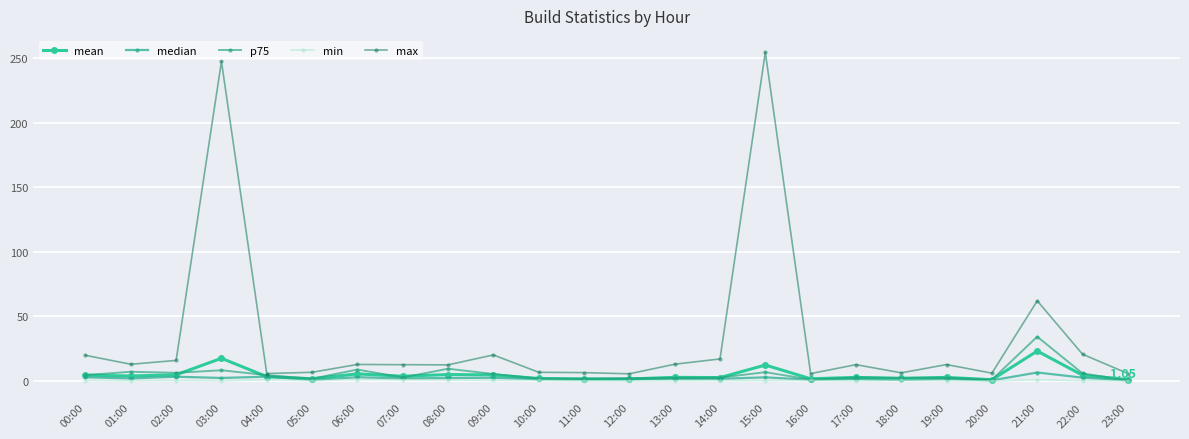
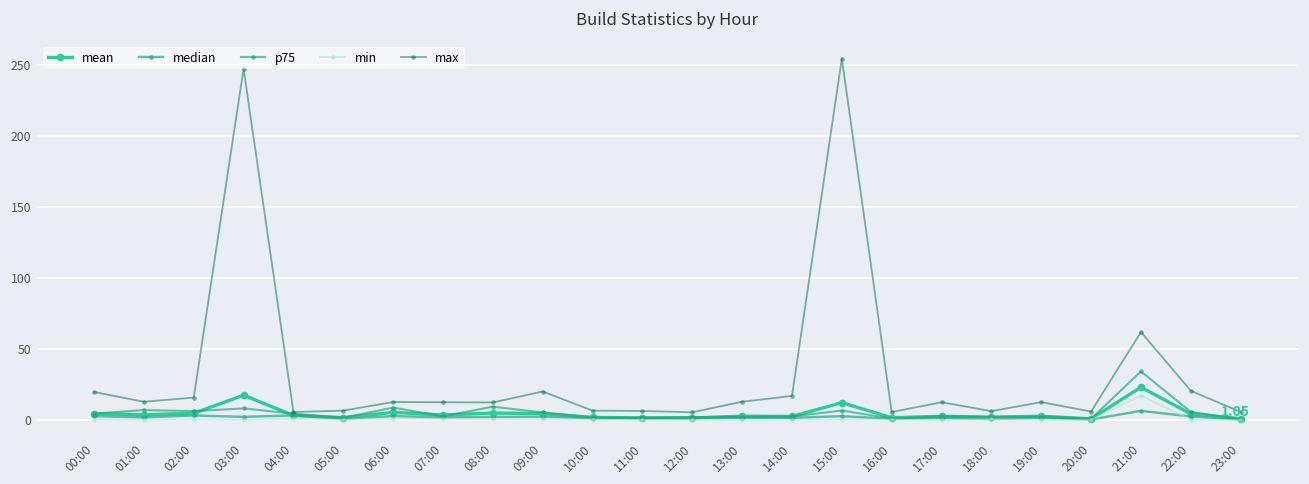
  {
    "min": {
      "00:00": 0,
      "02:00": 0,
      "03:00": 0,
      "04:00": 1,
      "15:00": 0,
-     "21:00": 1,
+     "21:00": 17,
      "22:00": 0
    }
  }
